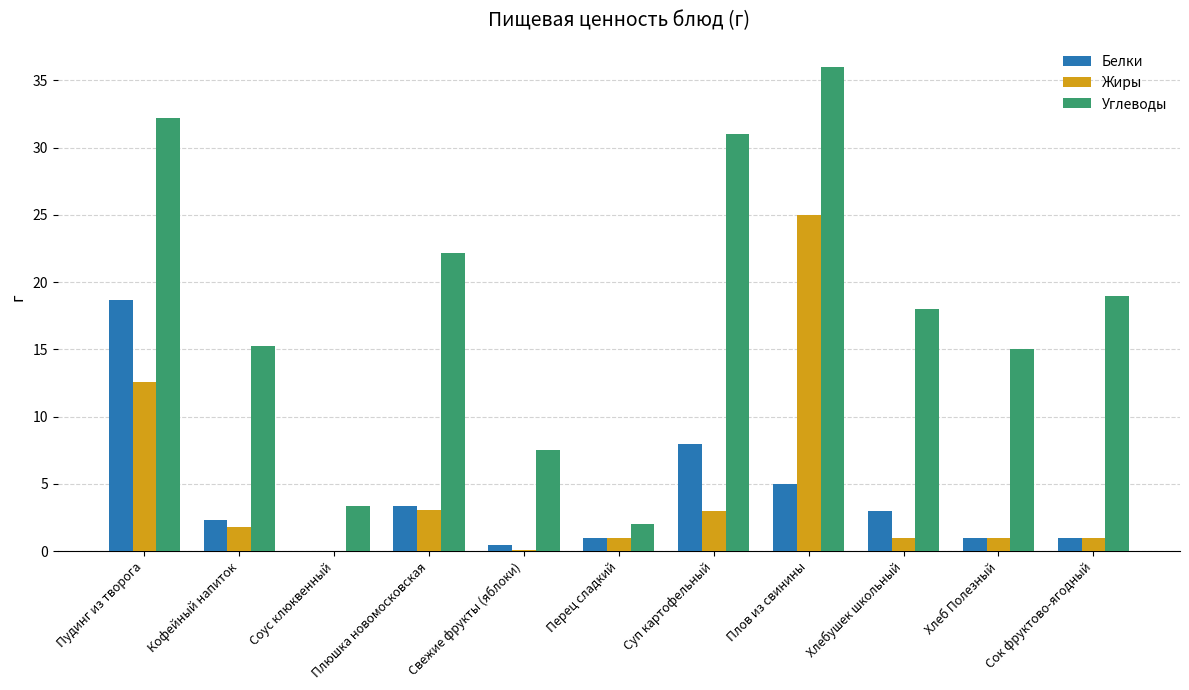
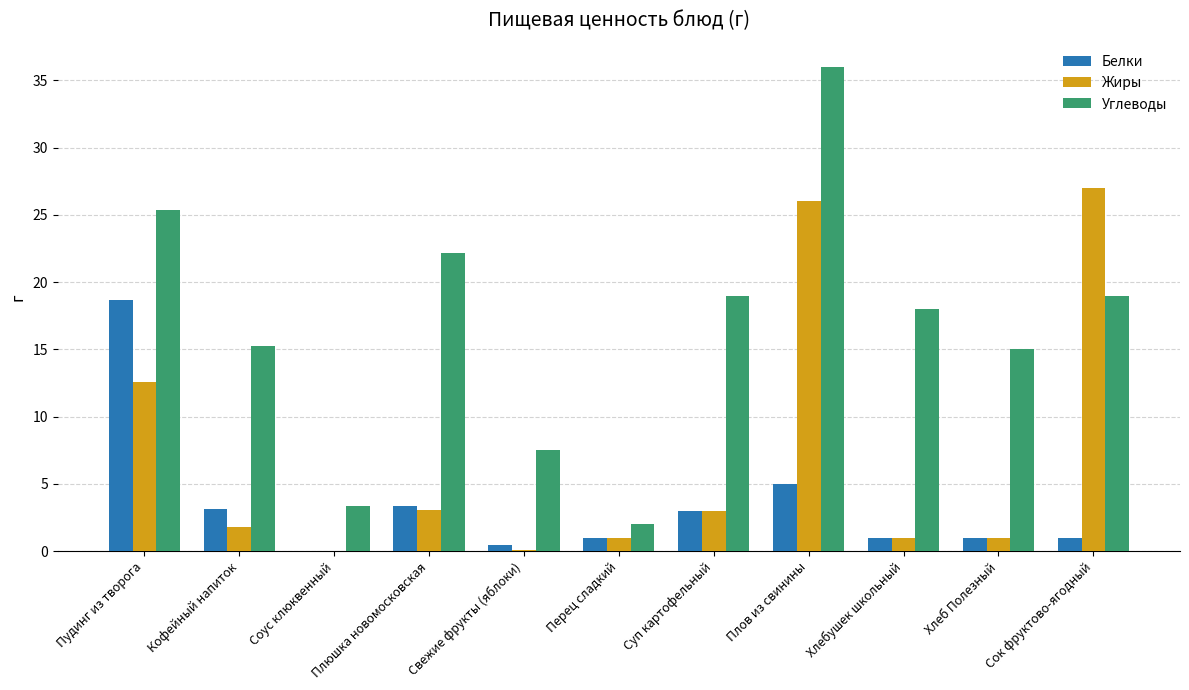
  {
    "Белки": {
      "Пудинг из творога": 18.7,
-     "Кофейный напиток": 2.3,
+     "Кофейный напиток": 3.1,
      "Плюшка новомосковская": 3.4,
      "Свежие фрукты (яблоки)": 0.4,
      "Перец сладкий": 1.0,
-     "Суп картофельный": 8,
+     "Суп картофельный": 3,
      "Плов из свинины": 5.0,
-     "Хлебушек школьный": 3,
+     "Хлебушек школьный": 1,
      "Хлеб Полезный": 1.0,
      "Сок фруктово-ягодный": 1.0
    },
    "Жиры": {
      "Пудинг из творога": 12.6,
      "Кофейный напиток": 1.8,
      "Плюшка новомосковская": 3,
      "Перец сладкий": 1,
      "Суп картофельный": 3,
-     "Плов из свинины": 25,
+     "Плов из свинины": 26,
      "Хлебушек школьный": 1,
      "Хлеб Полезный": 1,
-     "Сок фруктово-ягодный": 1
+     "Сок фруктово-ягодный": 27
    },
    "Углеводы": {
-     "Пудинг из творога": 32.2,
+     "Пудинг из творога": 25.4,
      "Кофейный напиток": 15.3,
      "Соус клюквенный": 3.4,
      "Плюшка новомосковская": 22.2,
      "Свежие фрукты (яблоки)": 7.5,
      "Перец сладкий": 2.0,
-     "Суп картофельный": 31,
+     "Суп картофельный": 19,
      "Плов из свинины": 36.0,
      "Хлебушек школьный": 18.0,
      "Хлеб Полезный": 15.0,
      "Сок фруктово-ягодный": 19.0
    }
  }
